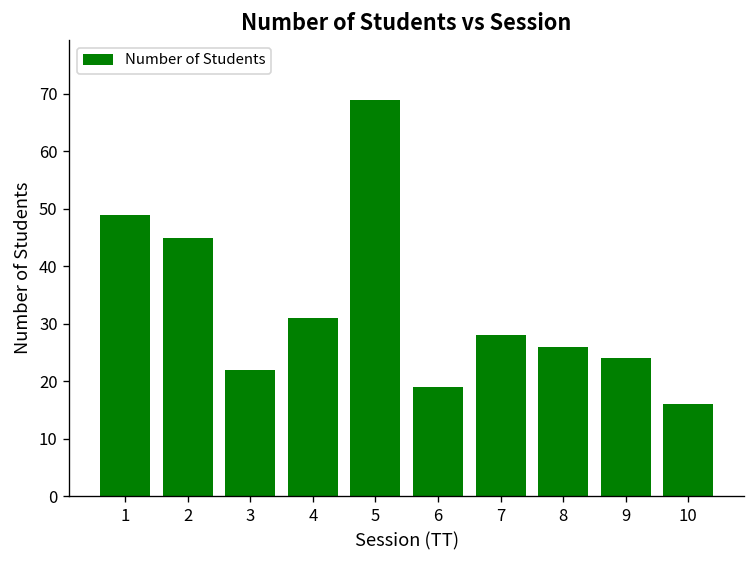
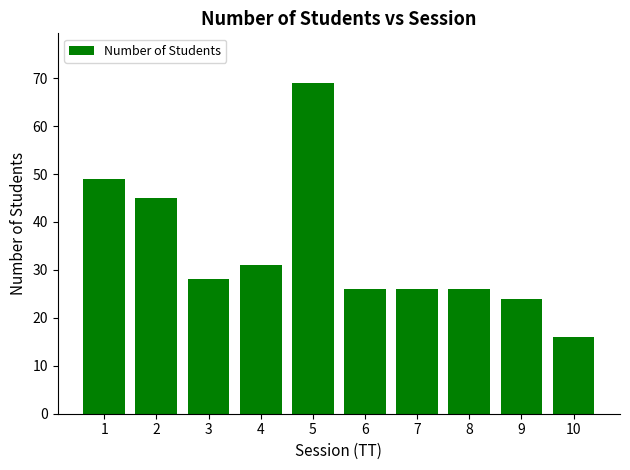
  {
    "1": 49,
    "2": 45,
-   "3": 22,
+   "3": 28,
    "4": 31,
    "5": 69,
-   "6": 19,
-   "7": 28,
+   "6": 26,
+   "7": 26,
    "8": 26,
    "9": 24,
    "10": 16
  }
